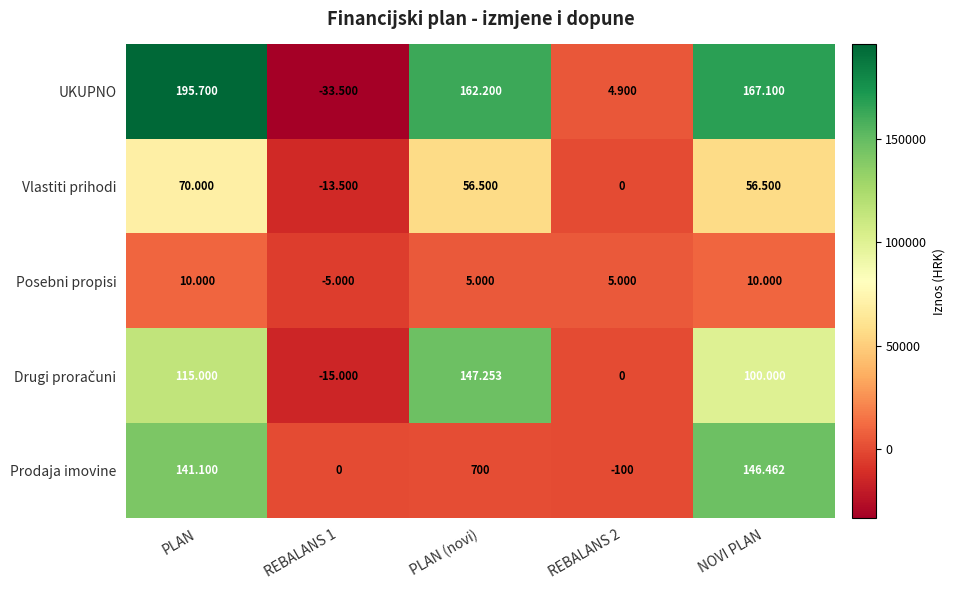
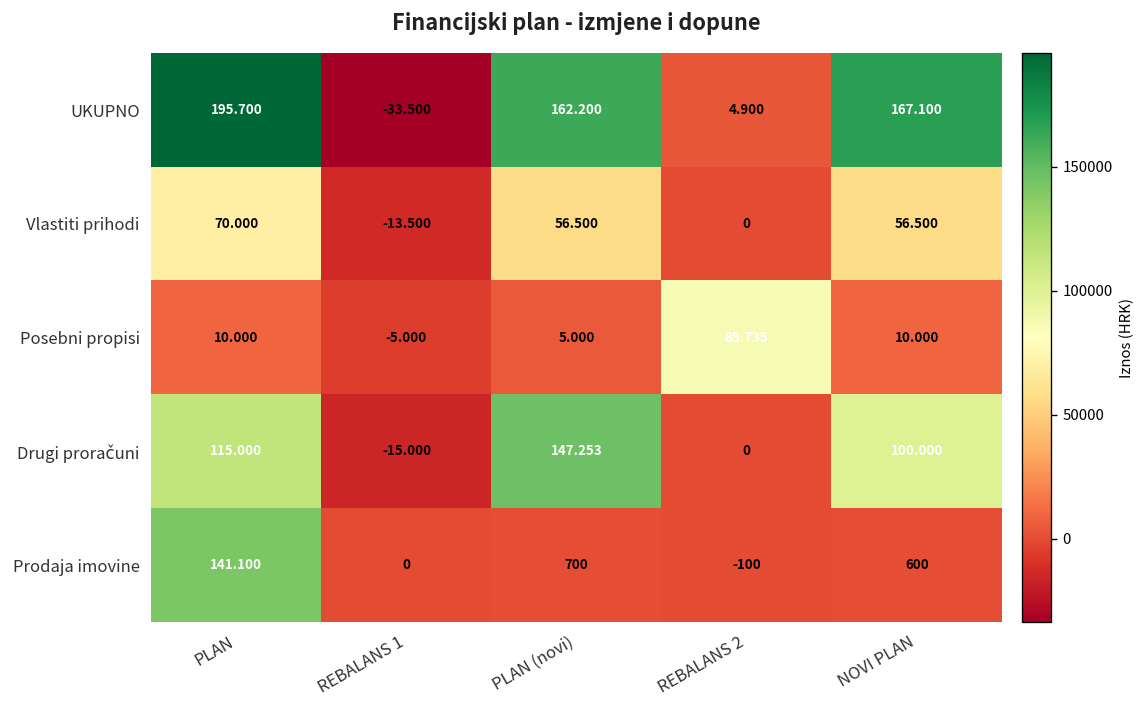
  {
    "UKUPNO": {
      "PLAN": 195.700,
      "REBALANS 1": -33.500,
      "PLAN (novi)": 162.200,
      "REBALANS 2": 4.900,
      "NOVI PLAN": 167.100
    },
    "Vlastiti prihodi": {
      "PLAN": 70.000,
      "REBALANS 1": -13.500,
      "PLAN (novi)": 56.500,
      "REBALANS 2": 0,
      "NOVI PLAN": 56.500
    },
    "Posebni propisi": {
      "PLAN": 10.000,
      "REBALANS 1": -5.000,
      "PLAN (novi)": 5.000,
-     "REBALANS 2": 5.000,
+     "REBALANS 2": 85.735,
      "NOVI PLAN": 10.000
    },
    "Drugi proračuni": {
      "PLAN": 115.000,
      "REBALANS 1": -15.000,
      "PLAN (novi)": 147.253,
      "REBALANS 2": 0,
      "NOVI PLAN": 100.000
    },
    "Prodaja imovine": {
      "PLAN": 141.100,
      "REBALANS 1": 0,
      "PLAN (novi)": 700,
      "REBALANS 2": -100,
-     "NOVI PLAN": 146.462
+     "NOVI PLAN": 600
    }
  }
